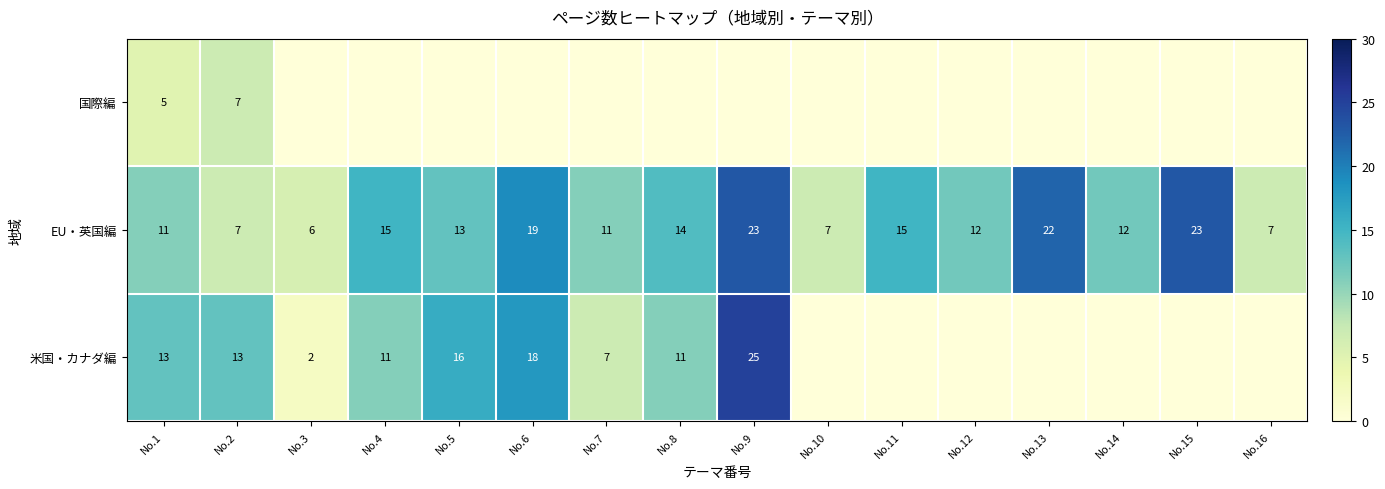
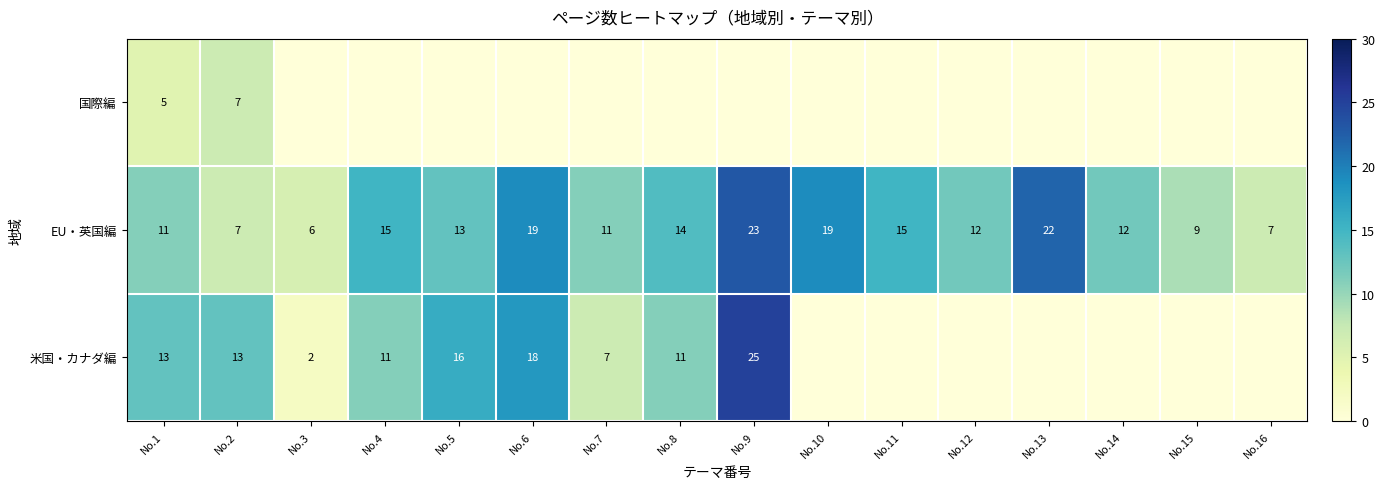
  {
    "国際編": {
      "No.1": 5,
      "No.2": 7
    },
    "EU・英国編": {
      "No.1": 11,
      "No.2": 7,
      "No.3": 6,
      "No.4": 15,
      "No.5": 13,
      "No.6": 19,
      "No.7": 11,
      "No.8": 14,
      "No.9": 23,
-     "No.10": 7,
+     "No.10": 19,
      "No.11": 15,
      "No.12": 12,
      "No.13": 22,
      "No.14": 12,
-     "No.15": 23,
+     "No.15": 9,
      "No.16": 7
    },
    "米国・カナダ編": {
      "No.1": 13,
      "No.2": 13,
      "No.3": 2,
      "No.4": 11,
      "No.5": 16,
      "No.6": 18,
      "No.7": 7,
      "No.8": 11,
      "No.9": 25
    }
  }
